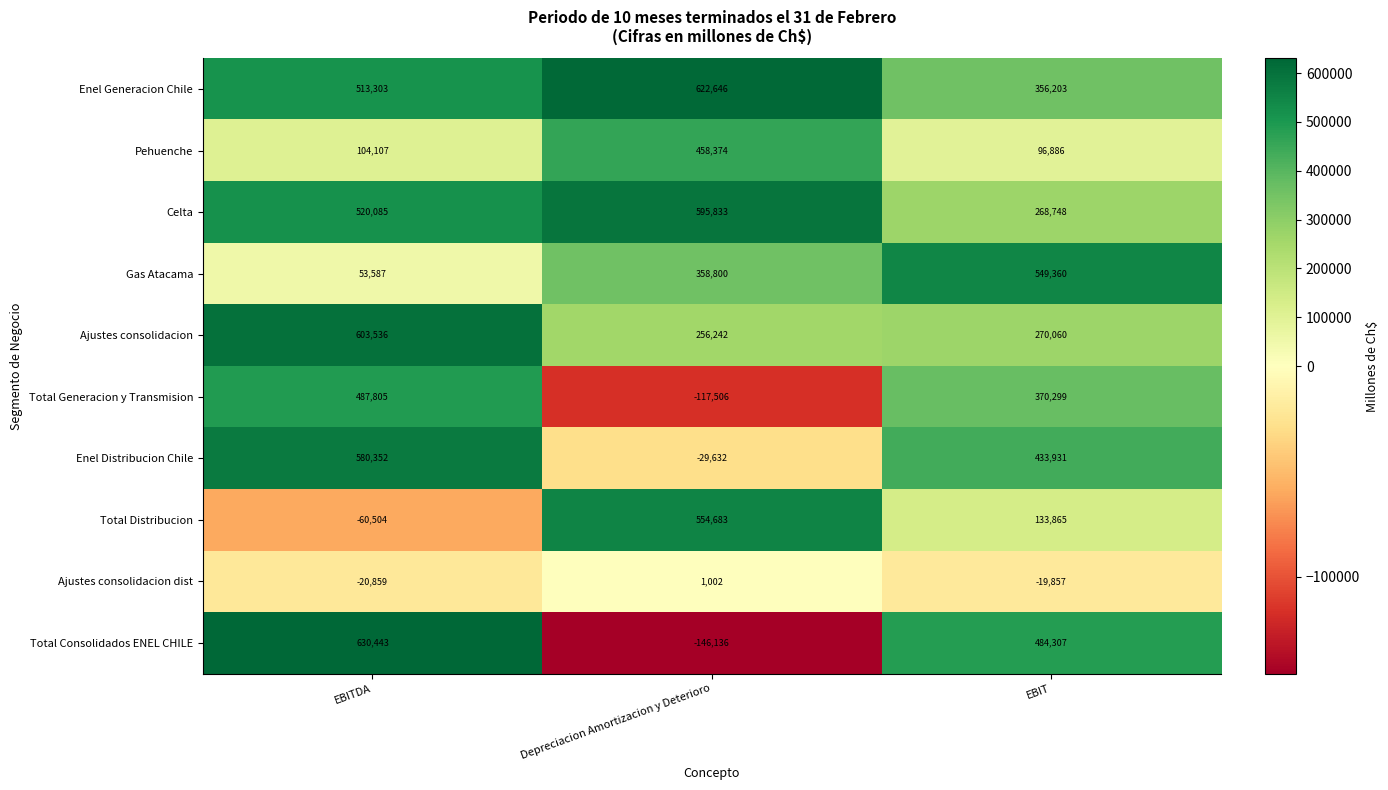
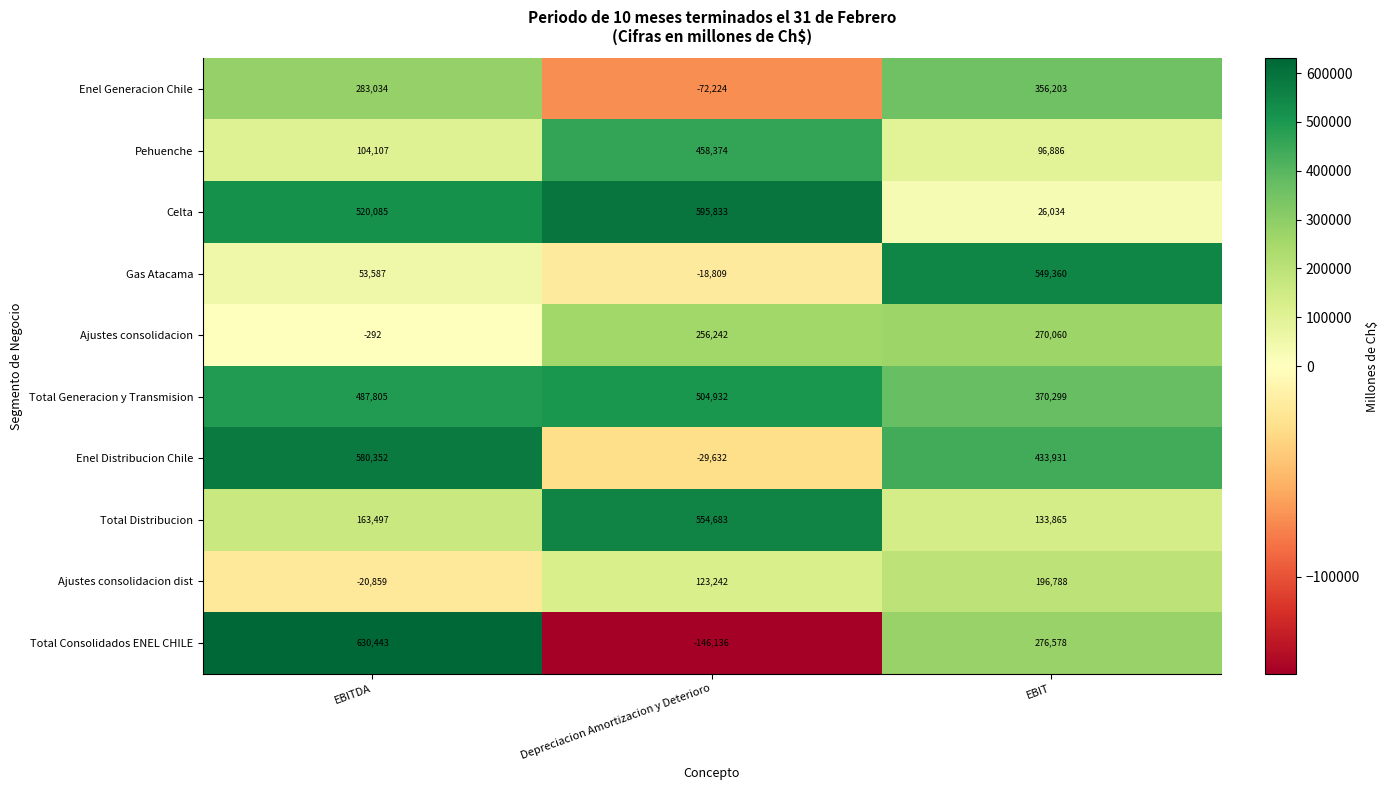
  {
    "Enel Generacion Chile": {
-     "EBITDA": "513,303",
-     "Depreciacion Amortizacion y Deterioro": "622,646",
+     "EBITDA": "283,034",
+     "Depreciacion Amortizacion y Deterioro": "-72,224",
      "EBIT": "356,203"
    },
    "Pehuenche": {
      "EBITDA": "104,107",
      "Depreciacion Amortizacion y Deterioro": "458,374",
      "EBIT": "96,886"
    },
    "Celta": {
      "EBITDA": "520,085",
      "Depreciacion Amortizacion y Deterioro": "595,833",
-     "EBIT": "268,748"
+     "EBIT": "26,034"
    },
    "Gas Atacama": {
      "EBITDA": "53,587",
-     "Depreciacion Amortizacion y Deterioro": "358,800",
+     "Depreciacion Amortizacion y Deterioro": "-18,809",
      "EBIT": "549,360"
    },
    "Ajustes consolidacion": {
-     "EBITDA": "603,536",
+     "EBITDA": "-292",
      "Depreciacion Amortizacion y Deterioro": "256,242",
      "EBIT": "270,060"
    },
    "Total Generacion y Transmision": {
      "EBITDA": "487,805",
-     "Depreciacion Amortizacion y Deterioro": "-117,506",
+     "Depreciacion Amortizacion y Deterioro": "504,932",
      "EBIT": "370,299"
    },
    "Enel Distribucion Chile": {
      "EBITDA": "580,352",
      "Depreciacion Amortizacion y Deterioro": "-29,632",
      "EBIT": "433,931"
    },
    "Total Distribucion": {
-     "EBITDA": "-60,504",
+     "EBITDA": "163,497",
      "Depreciacion Amortizacion y Deterioro": "554,683",
      "EBIT": "133,865"
    },
    "Ajustes consolidacion dist": {
      "EBITDA": "-20,859",
-     "Depreciacion Amortizacion y Deterioro": "1,002",
-     "EBIT": "-19,857"
+     "Depreciacion Amortizacion y Deterioro": "123,242",
+     "EBIT": "196,788"
    },
    "Total Consolidados ENEL CHILE": {
      "EBITDA": "630,443",
      "Depreciacion Amortizacion y Deterioro": "-146,136",
-     "EBIT": "484,307"
+     "EBIT": "276,578"
    }
  }
